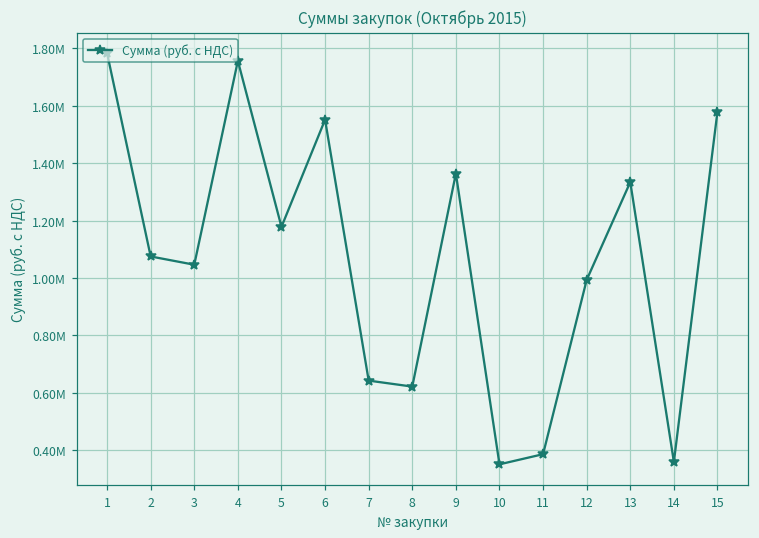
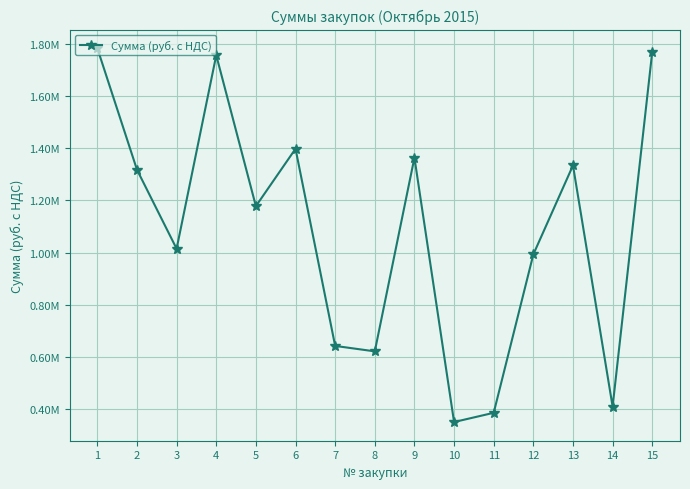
  {
-   "2": 1080000,
-   "3": 1050000,
+   "2": 1320000,
+   "3": 1010000,
    "4": 1760000,
    "5": 1180000,
-   "6": 1550000,
+   "6": 1400000,
    "7": 640000,
    "8": 620000,
    "9": 1360000,
    "10": 350000,
    "11": 390000,
    "12": 990000,
    "13": 1330000,
-   "14": 360000,
-   "15": 1580000
+   "14": 410000,
+   "15": 1770000
  }
